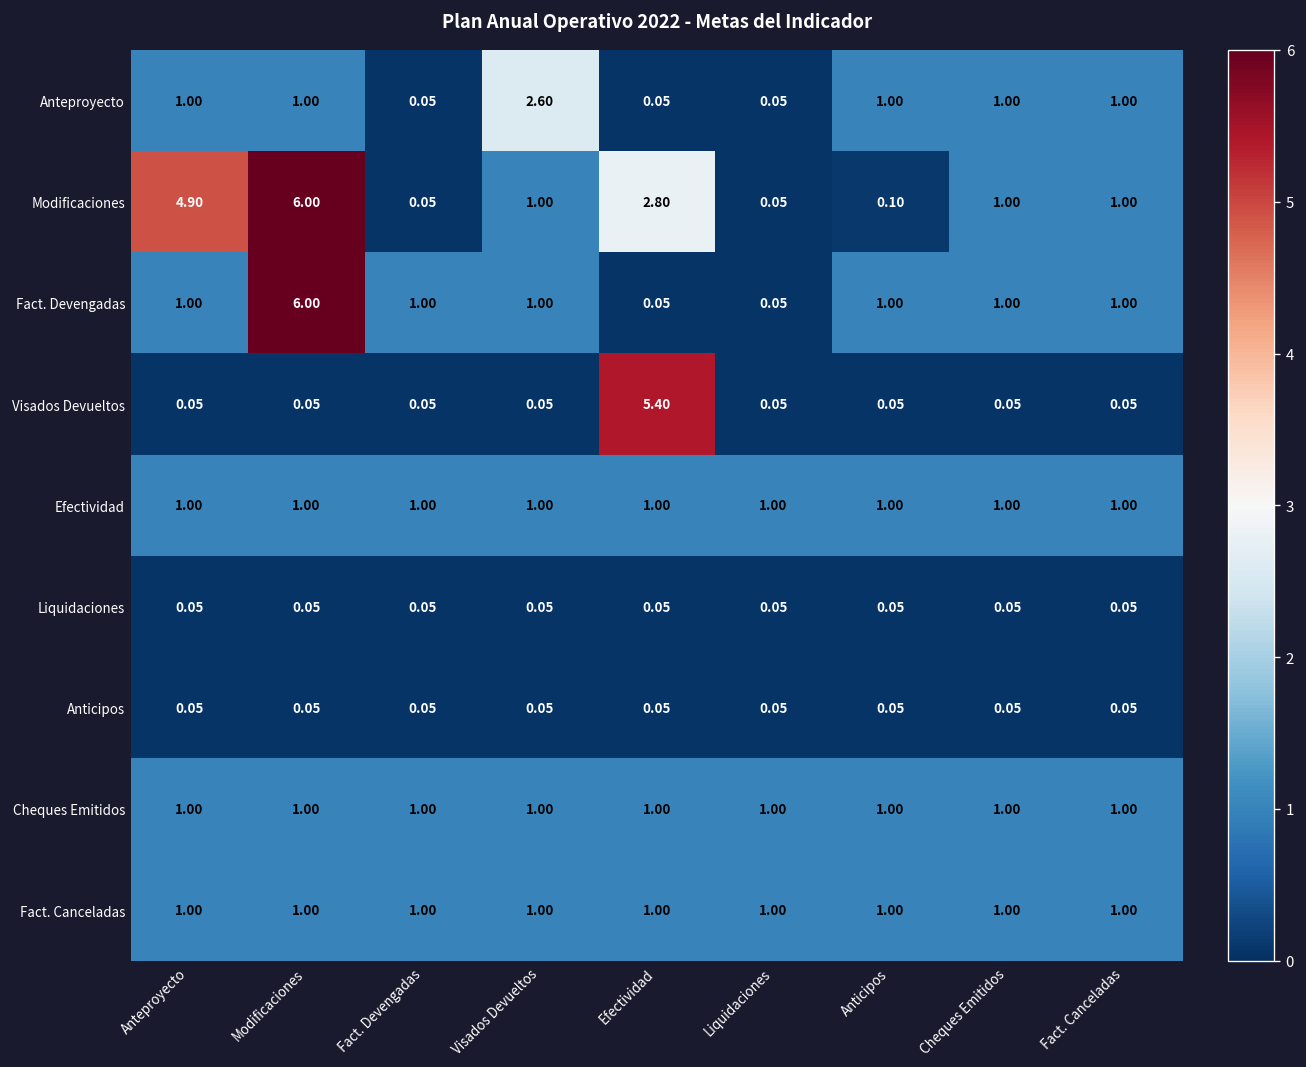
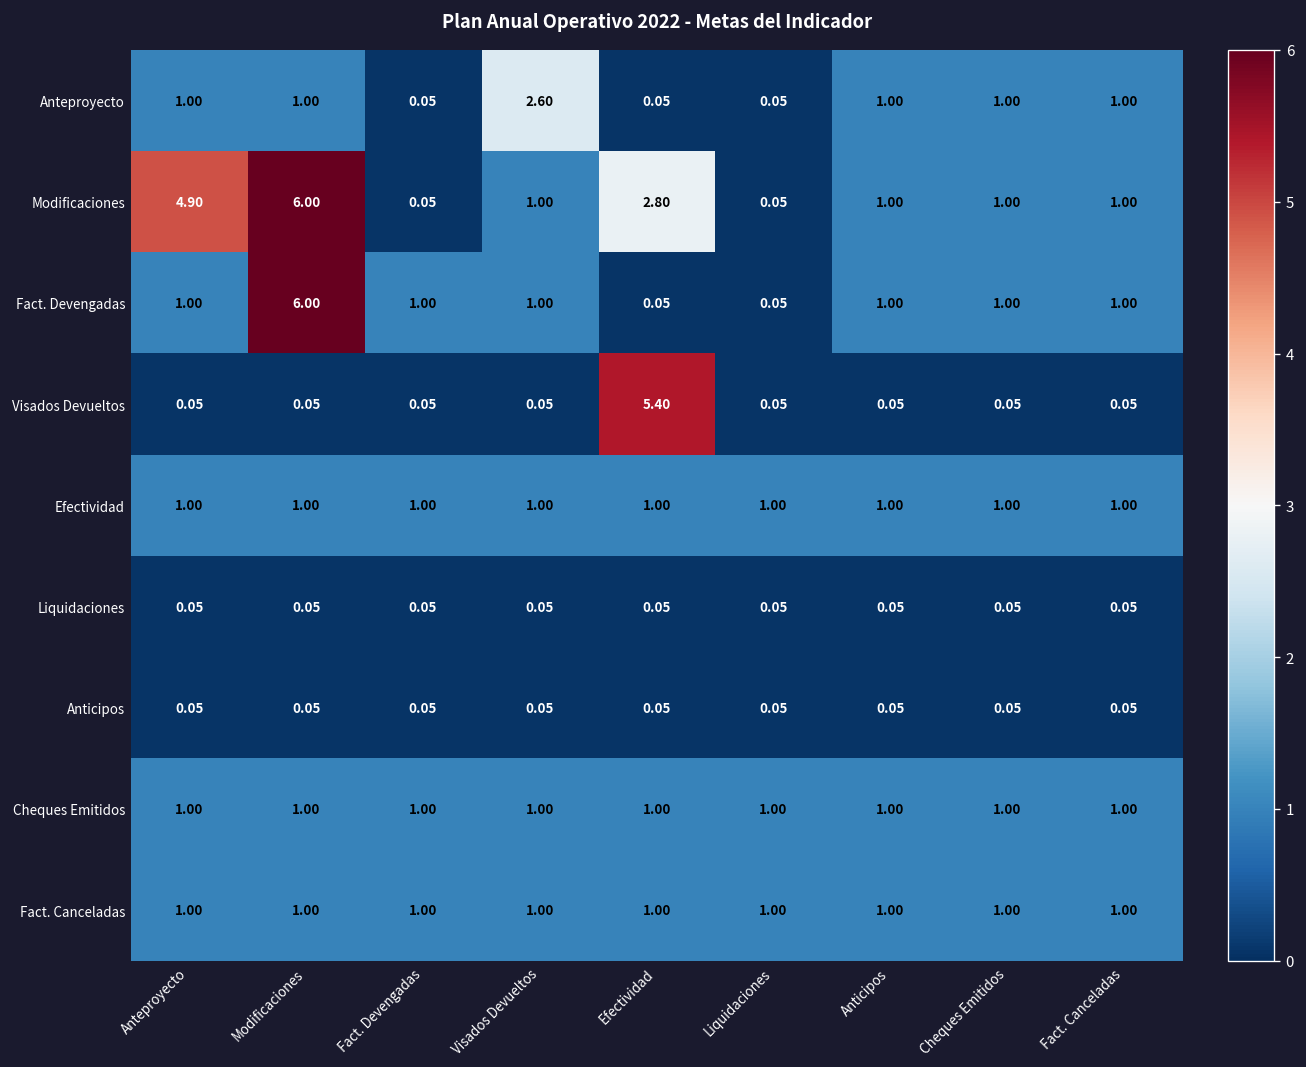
  {
    "Anteproyecto": {
      "Anteproyecto": 1.00,
      "Modificaciones": 1.00,
      "Fact. Devengadas": 0.05,
      "Visados Devueltos": 2.60,
      "Efectividad": 0.05,
      "Liquidaciones": 0.05,
      "Anticipos": 1.00,
      "Cheques Emitidos": 1.00,
      "Fact. Canceladas": 1.00
    },
    "Modificaciones": {
      "Anteproyecto": 4.90,
      "Modificaciones": 6.00,
      "Fact. Devengadas": 0.05,
      "Visados Devueltos": 1.00,
      "Efectividad": 2.80,
      "Liquidaciones": 0.05,
-     "Anticipos": 0.10,
+     "Anticipos": 1.00,
      "Cheques Emitidos": 1.00,
      "Fact. Canceladas": 1.00
    },
    "Fact. Devengadas": {
      "Anteproyecto": 1.00,
      "Modificaciones": 6.00,
      "Fact. Devengadas": 1.00,
      "Visados Devueltos": 1.00,
      "Efectividad": 0.05,
      "Liquidaciones": 0.05,
      "Anticipos": 1.00,
      "Cheques Emitidos": 1.00,
      "Fact. Canceladas": 1.00
    },
    "Visados Devueltos": {
      "Anteproyecto": 0.05,
      "Modificaciones": 0.05,
      "Fact. Devengadas": 0.05,
      "Visados Devueltos": 0.05,
      "Efectividad": 5.40,
      "Liquidaciones": 0.05,
      "Anticipos": 0.05,
      "Cheques Emitidos": 0.05,
      "Fact. Canceladas": 0.05
    },
    "Efectividad": {
      "Anteproyecto": 1.00,
      "Modificaciones": 1.00,
      "Fact. Devengadas": 1.00,
      "Visados Devueltos": 1.00,
      "Efectividad": 1.00,
      "Liquidaciones": 1.00,
      "Anticipos": 1.00,
      "Cheques Emitidos": 1.00,
      "Fact. Canceladas": 1.00
    },
    "Liquidaciones": {
      "Anteproyecto": 0.05,
      "Modificaciones": 0.05,
      "Fact. Devengadas": 0.05,
      "Visados Devueltos": 0.05,
      "Efectividad": 0.05,
      "Liquidaciones": 0.05,
      "Anticipos": 0.05,
      "Cheques Emitidos": 0.05,
      "Fact. Canceladas": 0.05
    },
    "Anticipos": {
      "Anteproyecto": 0.05,
      "Modificaciones": 0.05,
      "Fact. Devengadas": 0.05,
      "Visados Devueltos": 0.05,
      "Efectividad": 0.05,
      "Liquidaciones": 0.05,
      "Anticipos": 0.05,
      "Cheques Emitidos": 0.05,
      "Fact. Canceladas": 0.05
    },
    "Cheques Emitidos": {
      "Anteproyecto": 1.00,
      "Modificaciones": 1.00,
      "Fact. Devengadas": 1.00,
      "Visados Devueltos": 1.00,
      "Efectividad": 1.00,
      "Liquidaciones": 1.00,
      "Anticipos": 1.00,
      "Cheques Emitidos": 1.00,
      "Fact. Canceladas": 1.00
    },
    "Fact. Canceladas": {
      "Anteproyecto": 1.00,
      "Modificaciones": 1.00,
      "Fact. Devengadas": 1.00,
      "Visados Devueltos": 1.00,
      "Efectividad": 1.00,
      "Liquidaciones": 1.00,
      "Anticipos": 1.00,
      "Cheques Emitidos": 1.00,
      "Fact. Canceladas": 1.00
    }
  }
